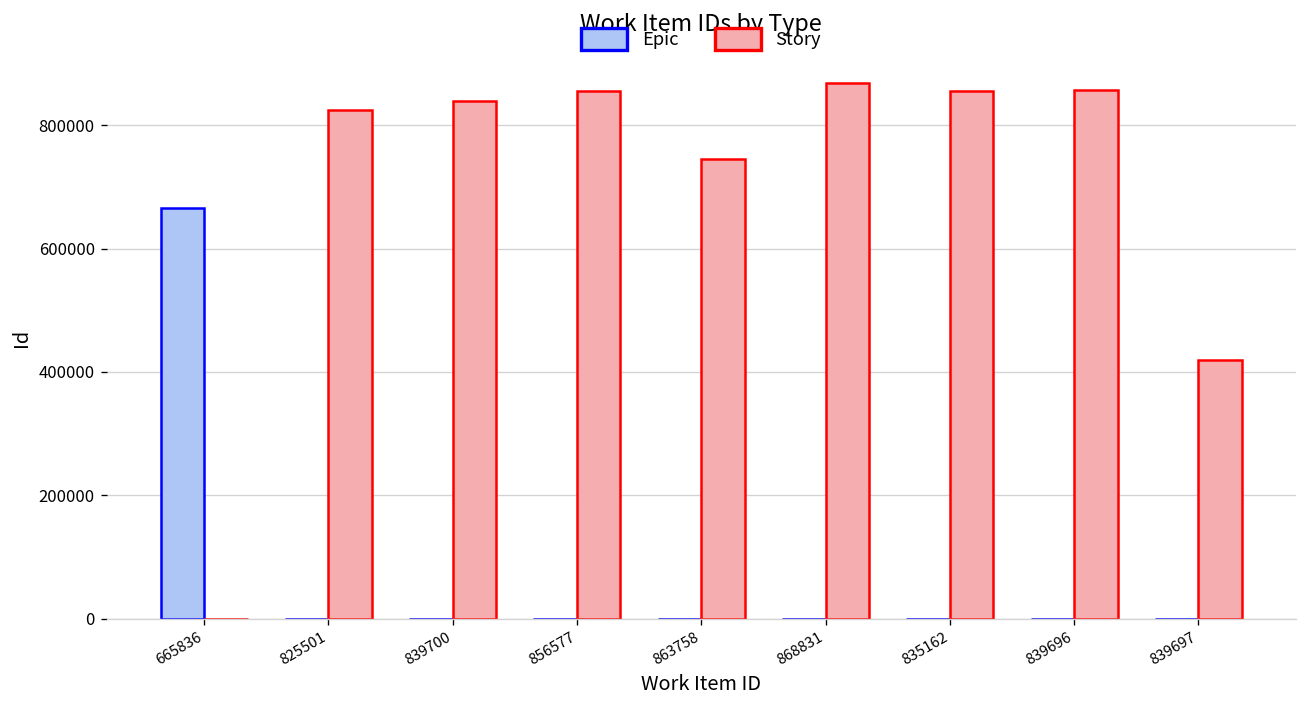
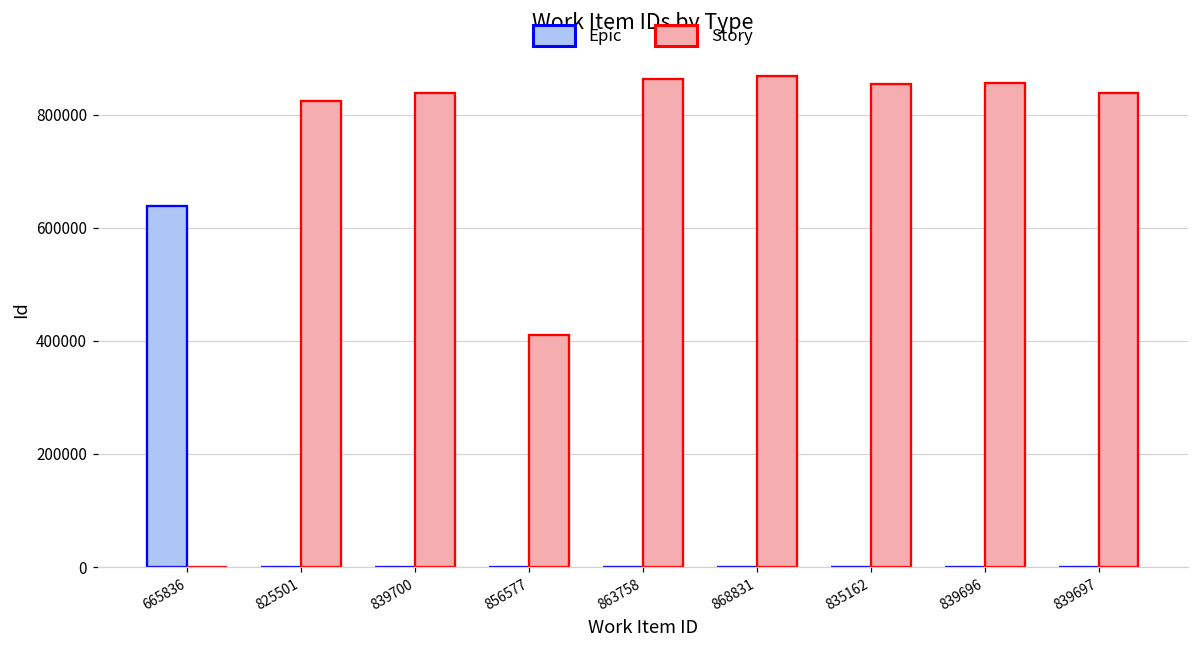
  {
    "Epic": {
-     "665836": 670000,
+     "665836": 640000,
      "825501": 0,
      "839700": 0,
      "856577": 0,
      "863758": 0,
      "868831": 0,
      "835162": 0,
      "839696": 0,
      "839697": 0
    },
    "Story": {
      "665836": 0,
      "825501": 830000,
      "839700": 840000,
-     "856577": 860000,
-     "863758": 750000,
+     "856577": 410000,
+     "863758": 860000,
      "868831": 870000,
      "835162": 860000,
      "839696": 860000,
-     "839697": 420000
+     "839697": 840000
    }
  }
